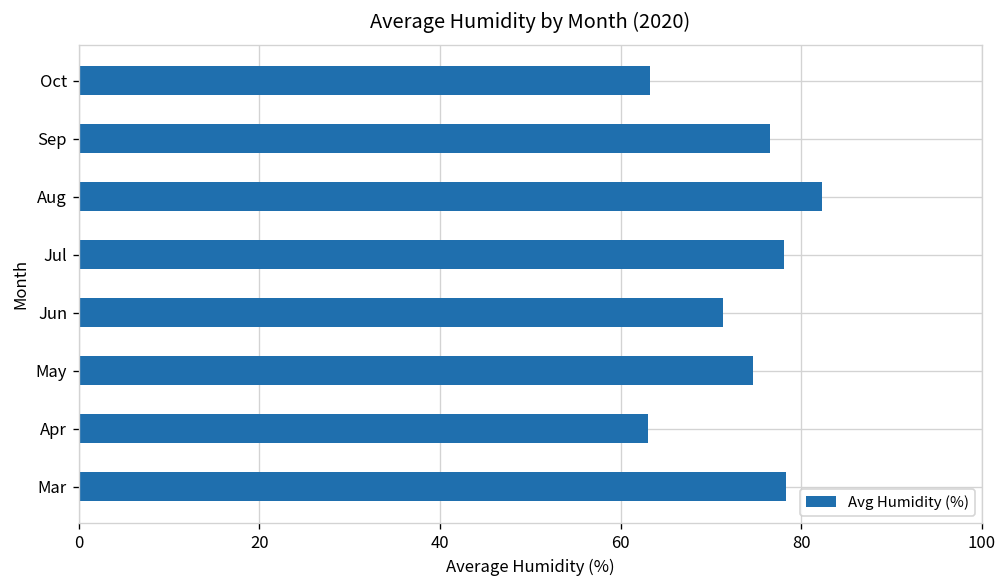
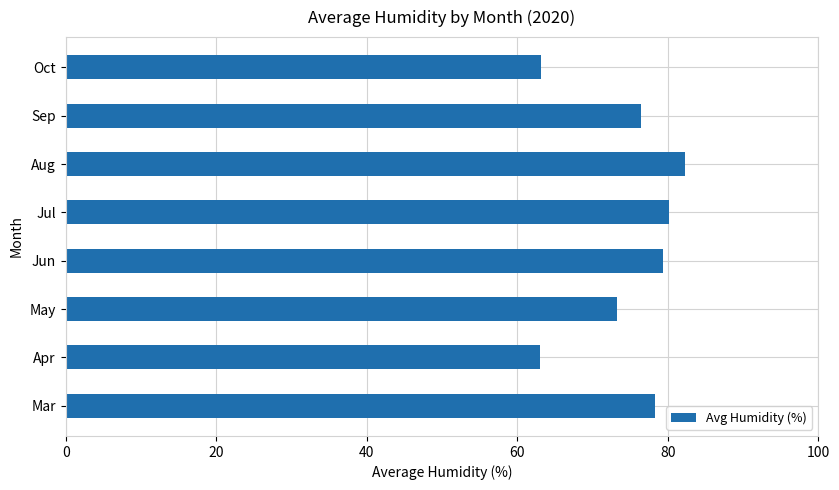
  {
    "Oct": 63,
    "Sep": 77,
    "Aug": 82,
-   "Jul": 78,
-   "Jun": 71,
-   "May": 75,
+   "Jul": 80,
+   "Jun": 79,
+   "May": 73,
    "Apr": 63,
    "Mar": 78
  }
